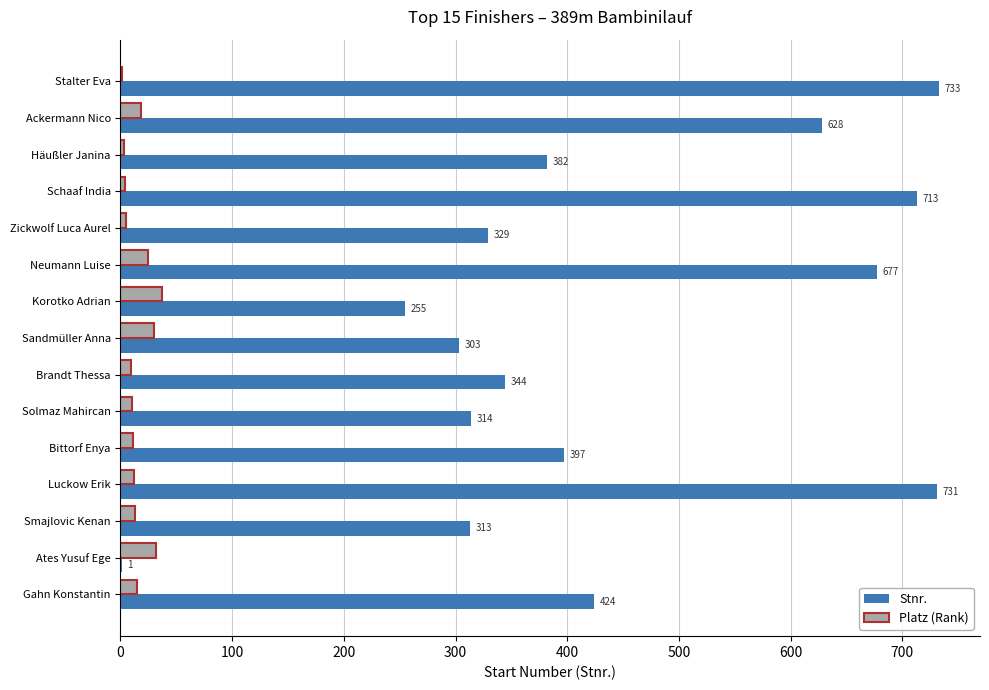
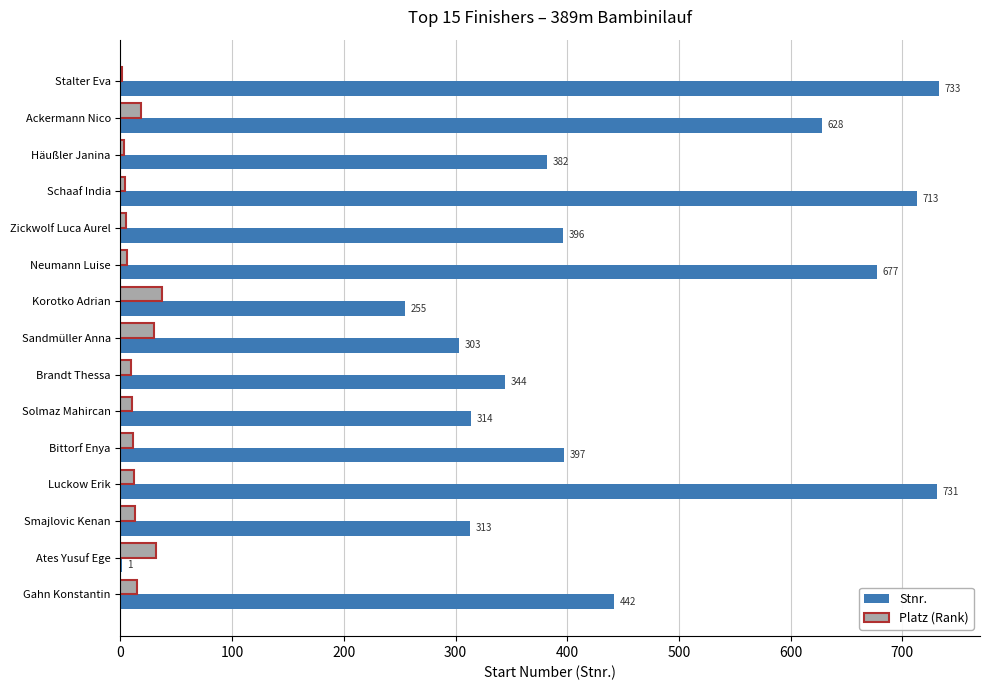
  {
    "Stnr.": {
      "Stalter Eva": 733,
      "Ackermann Nico": 628,
      "Häußler Janina": 382,
      "Schaaf India": 713,
-     "Zickwolf Luca Aurel": 329,
+     "Zickwolf Luca Aurel": 396,
      "Neumann Luise": 677,
      "Korotko Adrian": 255,
      "Sandmüller Anna": 303,
      "Brandt Thessa": 344,
      "Solmaz Mahircan": 314,
      "Bittorf Enya": 397,
      "Luckow Erik": 731,
      "Smajlovic Kenan": 313,
      "Ates Yusuf Ege": 1,
-     "Gahn Konstantin": 424
+     "Gahn Konstantin": 442
    },
    "Platz (Rank)": {
      "Ackermann Nico": 18,
      "Häußler Janina": 3,
      "Schaaf India": 4,
      "Zickwolf Luca Aurel": 5,
-     "Neumann Luise": 25,
+     "Neumann Luise": 6,
      "Korotko Adrian": 37,
      "Sandmüller Anna": 30,
      "Brandt Thessa": 9,
      "Solmaz Mahircan": 10,
      "Bittorf Enya": 11,
      "Luckow Erik": 12,
      "Smajlovic Kenan": 13,
      "Ates Yusuf Ege": 32,
      "Gahn Konstantin": 15
    }
  }
